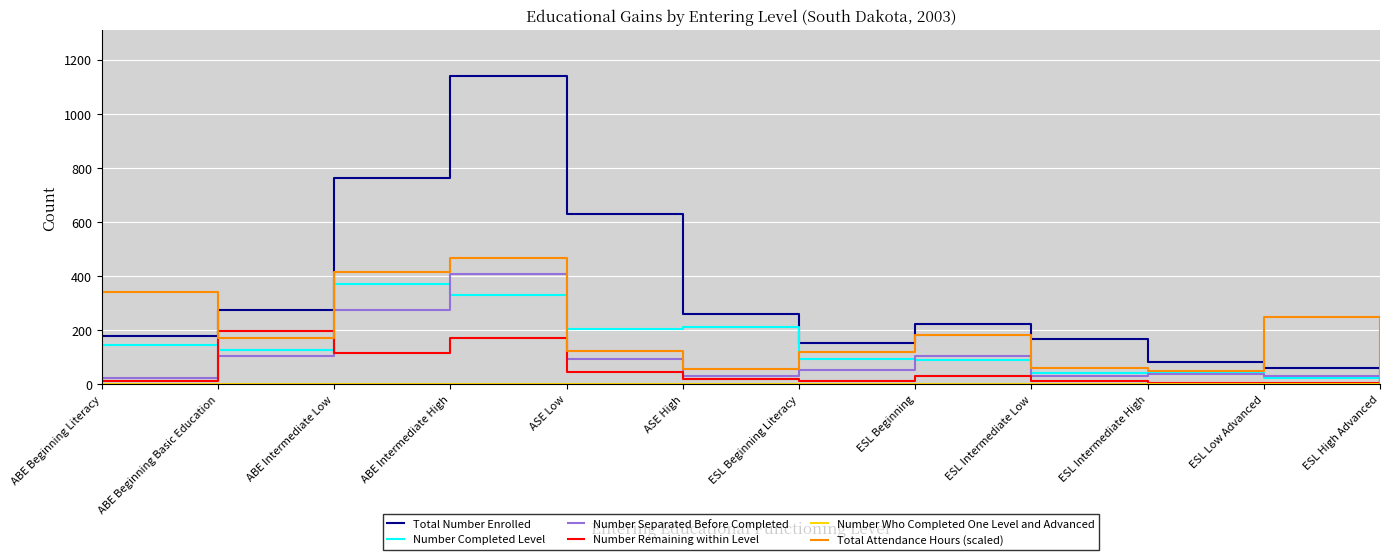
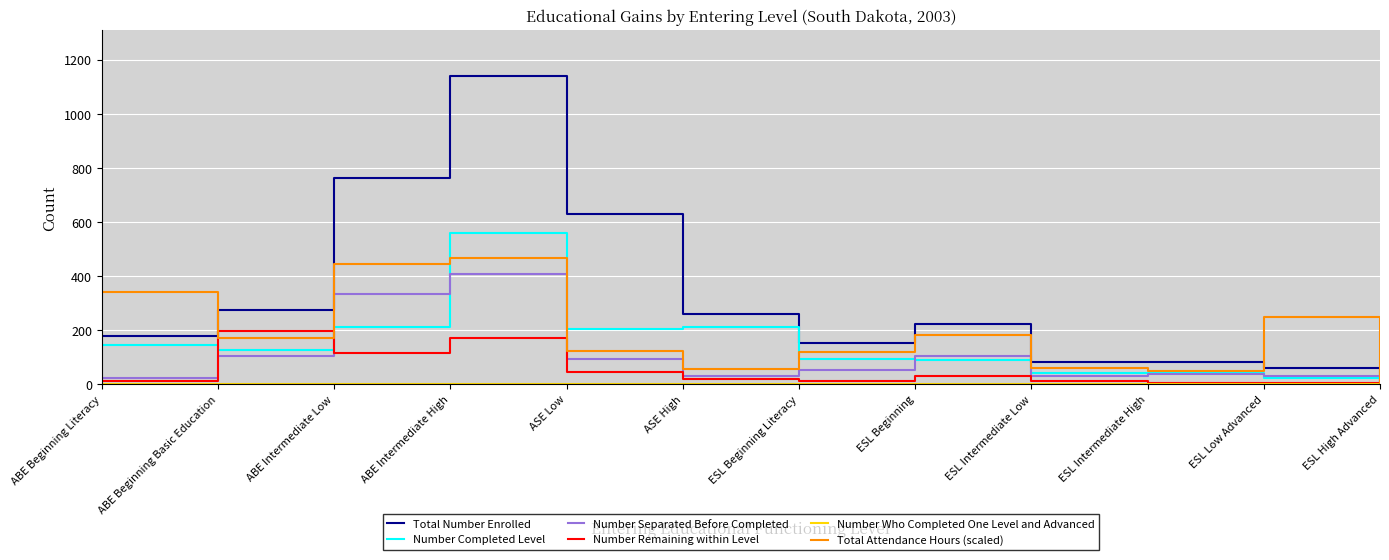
  {
    "Total Number Enrolled": {
      "ABE Beginning Literacy": 180,
      "ABE Beginning Basic Education": 270,
      "ABE Intermediate Low": 760,
      "ABE Intermediate High": 1140,
      "ASE Low": 630,
      "ASE High": 260,
      "ESL Beginning Literacy": 150,
      "ESL Beginning": 220,
-     "ESL Intermediate Low": 170,
+     "ESL Intermediate Low": 80,
      "ESL Intermediate High": 80,
      "ESL Low Advanced": 60
    },
    "Number Completed Level": {
      "ABE Beginning Literacy": 140,
      "ABE Beginning Basic Education": 130,
-     "ABE Intermediate Low": 370,
-     "ABE Intermediate High": 330,
+     "ABE Intermediate Low": 210,
+     "ABE Intermediate High": 560,
      "ASE Low": 200,
      "ASE High": 210,
      "ESL Beginning Literacy": 90,
      "ESL Beginning": 90,
      "ESL Intermediate Low": 40
    },
    "Number Separated Before Completed": {
      "ABE Beginning Literacy": 20,
      "ABE Beginning Basic Education": 100,
-     "ABE Intermediate Low": 280,
+     "ABE Intermediate Low": 340,
      "ABE Intermediate High": 410,
      "ASE Low": 90,
      "ASE High": 30,
      "ESL Beginning Literacy": 50,
      "ESL Beginning": 100,
      "ESL Intermediate Low": 30
    },
    "Number Remaining within Level": {
      "ABE Beginning Literacy": 10,
      "ABE Beginning Basic Education": 200,
      "ABE Intermediate Low": 120,
      "ABE Intermediate High": 170,
      "ASE Low": 50,
      "ASE High": 20,
      "ESL Beginning Literacy": 10,
      "ESL Beginning": 30,
      "ESL Intermediate Low": 10
    },
    "Number Who Completed One Level and Advanced": {
      "ABE Beginning Literacy": 0,
      "ABE Beginning Basic Education": 0,
      "ABE Intermediate Low": 0,
      "ABE Intermediate High": 0,
      "ASE Low": 0,
      "ASE High": 0,
      "ESL Beginning Literacy": 0,
      "ESL Beginning": 0,
      "ESL Intermediate Low": 0
    },
    "Total Attendance Hours (scaled)": {
      "ABE Beginning Literacy": 340,
      "ABE Beginning Basic Education": 170,
-     "ABE Intermediate Low": 410,
+     "ABE Intermediate Low": 440,
      "ABE Intermediate High": 470,
      "ASE Low": 120,
      "ASE High": 60,
      "ESL Beginning Literacy": 120,
      "ESL Beginning": 180,
      "ESL Intermediate Low": 60,
      "ESL Low Advanced": 250
    }
  }
